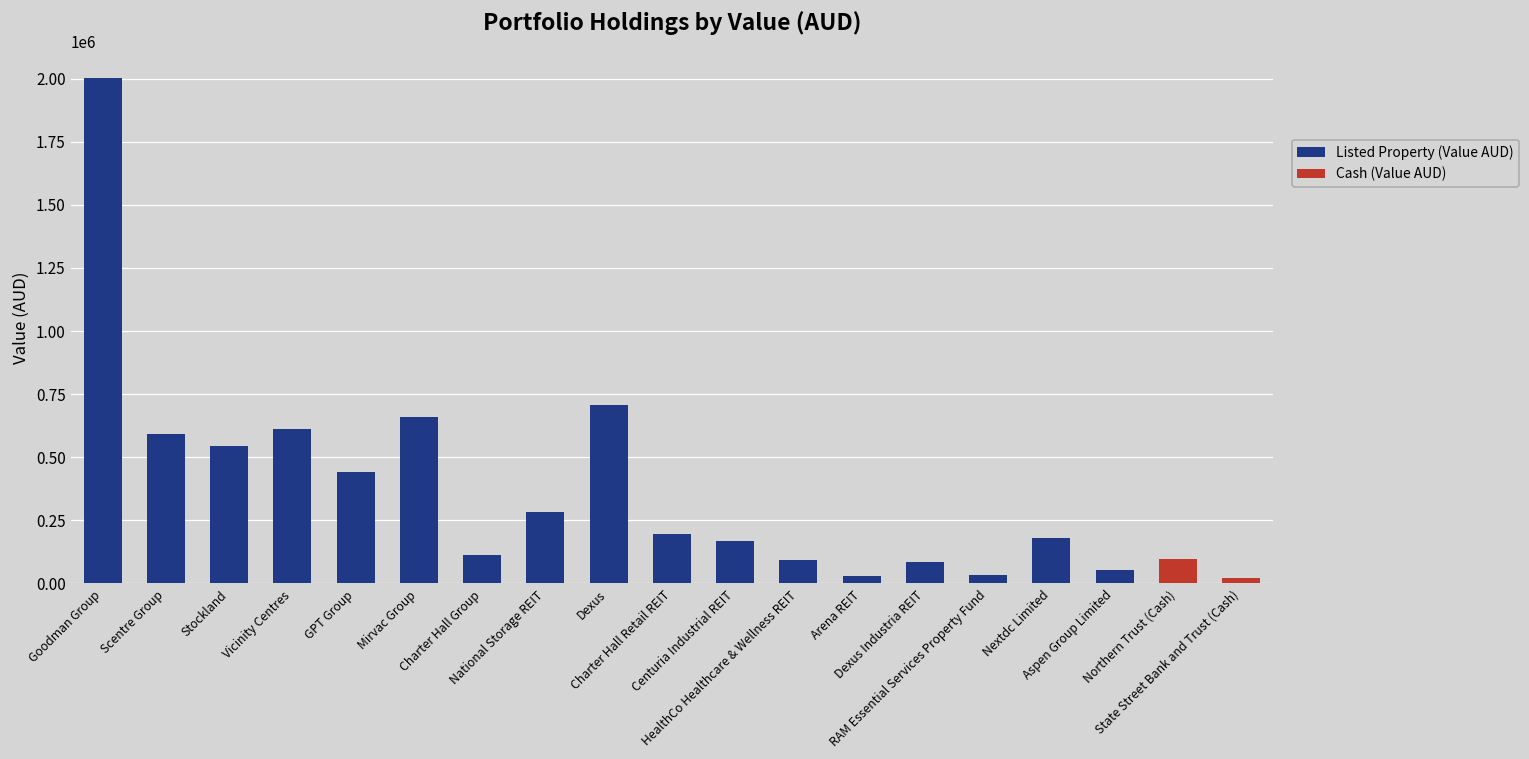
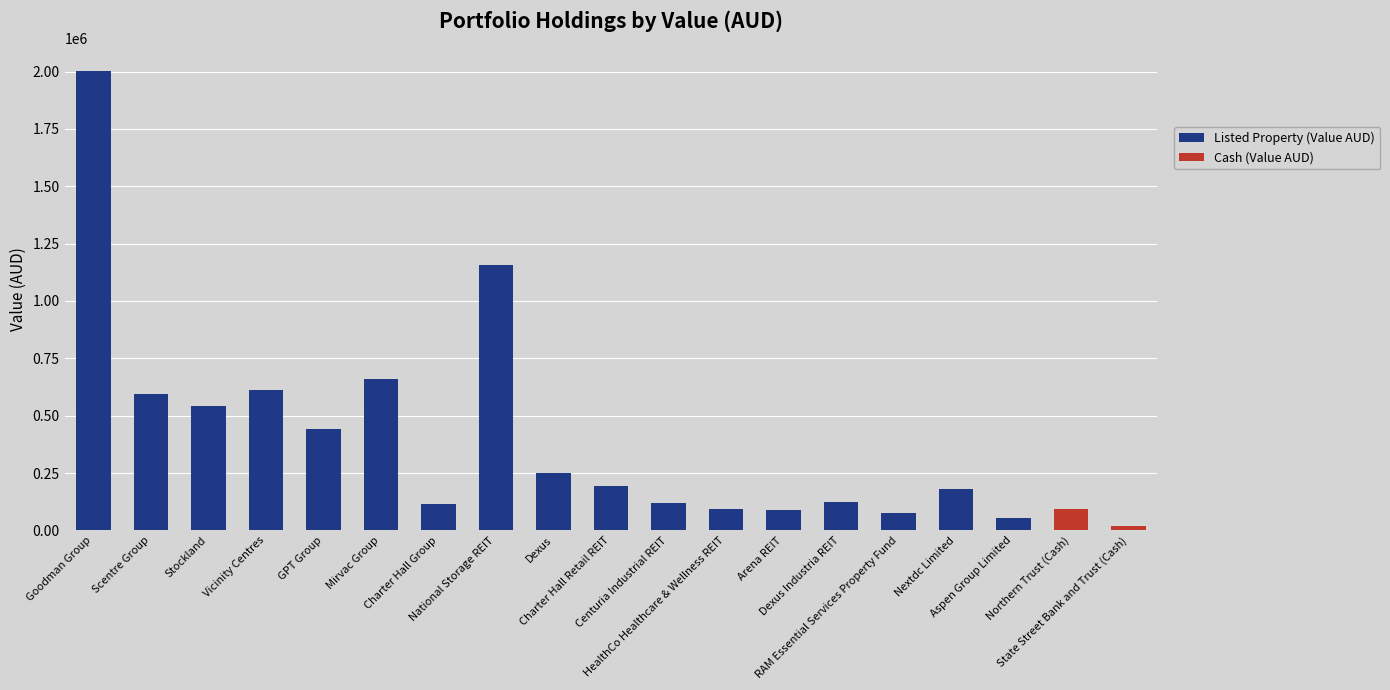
  {
    "Listed Property (Value AUD)": {
      "Goodman Group": 2000000,
      "Scentre Group": 590000,
      "Stockland": 540000,
      "Vicinity Centres": 610000,
      "GPT Group": 440000,
      "Mirvac Group": 660000,
      "Charter Hall Group": 110000,
-     "National Storage REIT": 280000,
-     "Dexus": 710000,
+     "National Storage REIT": 1160000,
+     "Dexus": 250000,
      "Charter Hall Retail REIT": 200000,
-     "Centuria Industrial REIT": 170000,
+     "Centuria Industrial REIT": 120000,
      "HealthCo Healthcare & Wellness REIT": 90000,
-     "Arena REIT": 30000,
-     "Dexus Industria REIT": 90000,
-     "RAM Essential Services Property Fund": 30000,
+     "Arena REIT": 90000,
+     "Dexus Industria REIT": 120000,
+     "RAM Essential Services Property Fund": 80000,
      "Nextdc Limited": 180000,
      "Aspen Group Limited": 50000
    },
    "Cash (Value AUD)": {
      "Northern Trust (Cash)": 100000,
      "State Street Bank and Trust (Cash)": 20000
    }
  }
